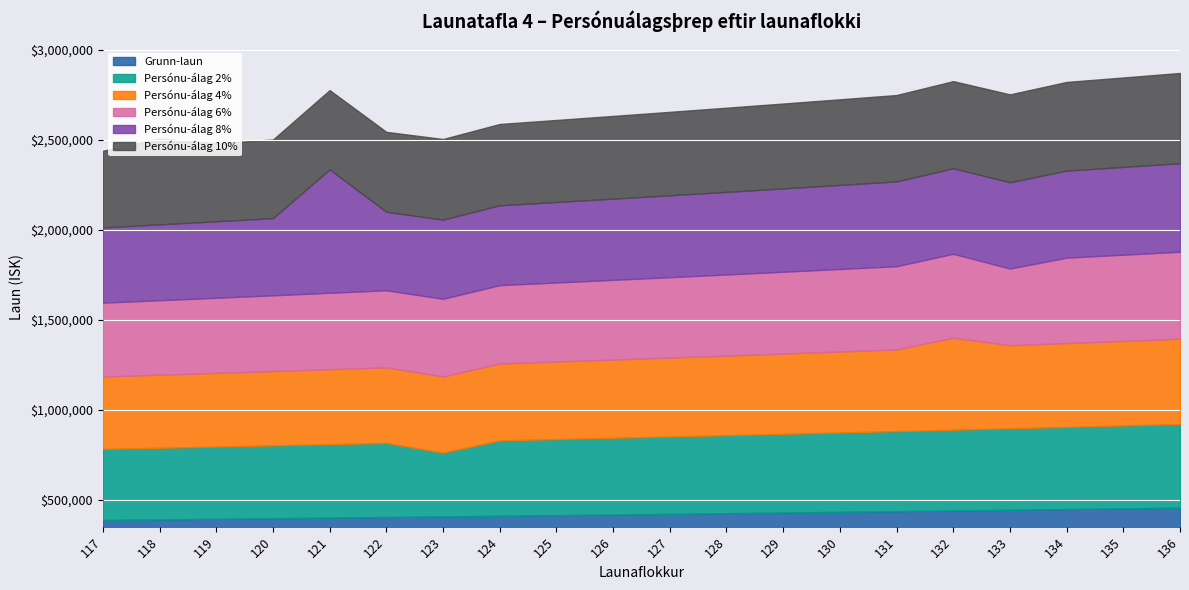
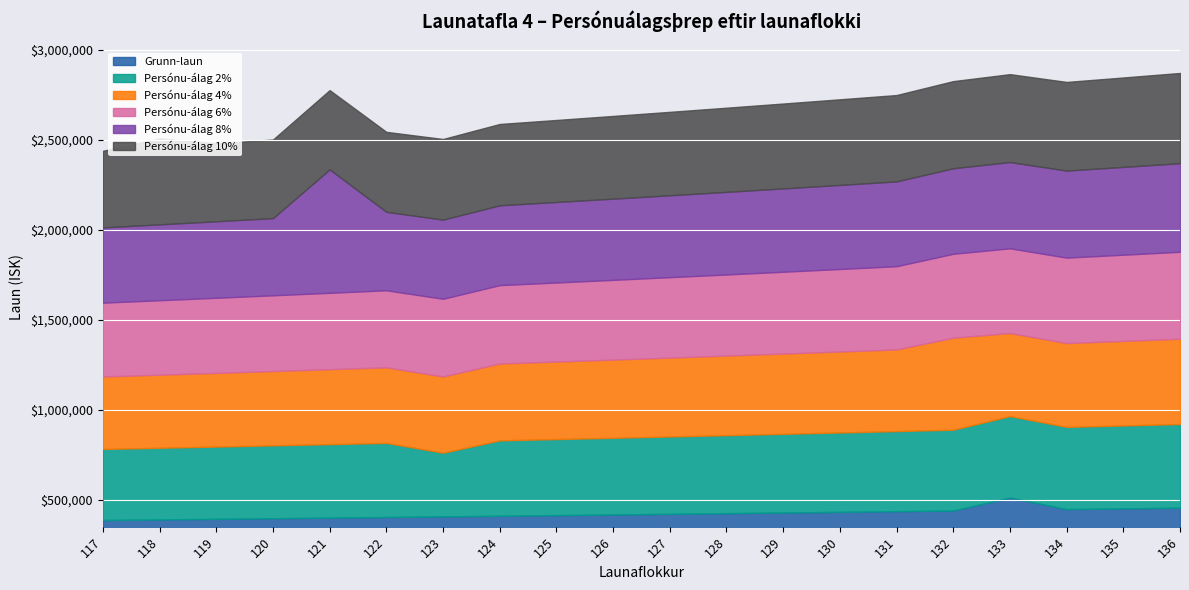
  {
    "Grunn-laun": {
      "117": "$390,000",
      "118": "$390,000",
      "119": "$390,000",
      "120": "$400,000",
      "121": "$400,000",
      "122": "$400,000",
      "123": "$410,000",
      "124": "$410,000",
      "125": "$410,000",
      "126": "$420,000",
      "127": "$420,000",
      "128": "$430,000",
      "129": "$430,000",
      "130": "$430,000",
      "131": "$440,000",
      "132": "$440,000",
-     "133": "$440,000",
+     "133": "$510,000",
      "134": "$450,000",
      "135": "$450,000",
      "136": "$460,000"
    },
    "Persónu-álag 2%": {
      "117": "$390,000",
      "118": "$400,000",
      "119": "$400,000",
      "120": "$400,000",
      "121": "$410,000",
      "122": "$410,000",
      "123": "$350,000",
      "124": "$420,000",
      "125": "$420,000",
      "126": "$430,000",
      "127": "$430,000",
      "128": "$430,000",
      "129": "$440,000",
      "130": "$440,000",
      "131": "$440,000",
      "132": "$450,000",
      "133": "$450,000",
      "134": "$460,000",
      "135": "$460,000",
      "136": "$460,000"
    },
    "Persónu-álag 4%": {
      "117": "$400,000",
      "118": "$410,000",
      "119": "$410,000",
      "120": "$410,000",
      "121": "$420,000",
      "122": "$420,000",
      "123": "$420,000",
      "124": "$430,000",
      "125": "$430,000",
      "126": "$430,000",
      "127": "$440,000",
      "128": "$440,000",
      "129": "$450,000",
      "130": "$450,000",
      "131": "$450,000",
      "132": "$510,000",
      "133": "$460,000",
      "134": "$470,000",
      "135": "$470,000",
      "136": "$470,000"
    },
    "Persónu-álag 6%": {
      "117": "$410,000",
      "118": "$410,000",
      "119": "$420,000",
      "120": "$420,000",
      "121": "$420,000",
      "122": "$430,000",
      "123": "$430,000",
      "124": "$440,000",
      "125": "$440,000",
      "126": "$440,000",
      "127": "$450,000",
      "128": "$450,000",
      "129": "$450,000",
      "130": "$460,000",
      "131": "$460,000",
      "132": "$470,000",
-     "133": "$430,000",
+     "133": "$470,000",
      "134": "$470,000",
      "135": "$480,000",
      "136": "$480,000"
    },
    "Persónu-álag 8%": {
      "117": "$420,000",
      "118": "$420,000",
      "119": "$430,000",
      "120": "$430,000",
      "121": "$690,000",
      "122": "$440,000",
      "123": "$440,000",
      "124": "$440,000",
      "125": "$450,000",
      "126": "$450,000",
      "127": "$460,000",
      "128": "$460,000",
      "129": "$460,000",
      "130": "$470,000",
      "131": "$470,000",
      "132": "$480,000",
      "133": "$480,000",
      "134": "$480,000",
      "135": "$490,000",
      "136": "$490,000"
    },
    "Persónu-álag 10%": {
      "117": "$430,000",
      "120": "$440,000",
      "121": "$440,000",
      "122": "$440,000",
      "123": "$450,000",
      "124": "$450,000",
      "125": "$460,000",
      "126": "$460,000",
      "127": "$460,000",
      "128": "$470,000",
      "129": "$470,000",
      "130": "$480,000",
      "131": "$480,000",
      "132": "$480,000",
      "133": "$490,000",
      "134": "$490,000",
      "135": "$500,000",
      "136": "$500,000"
    }
  }
